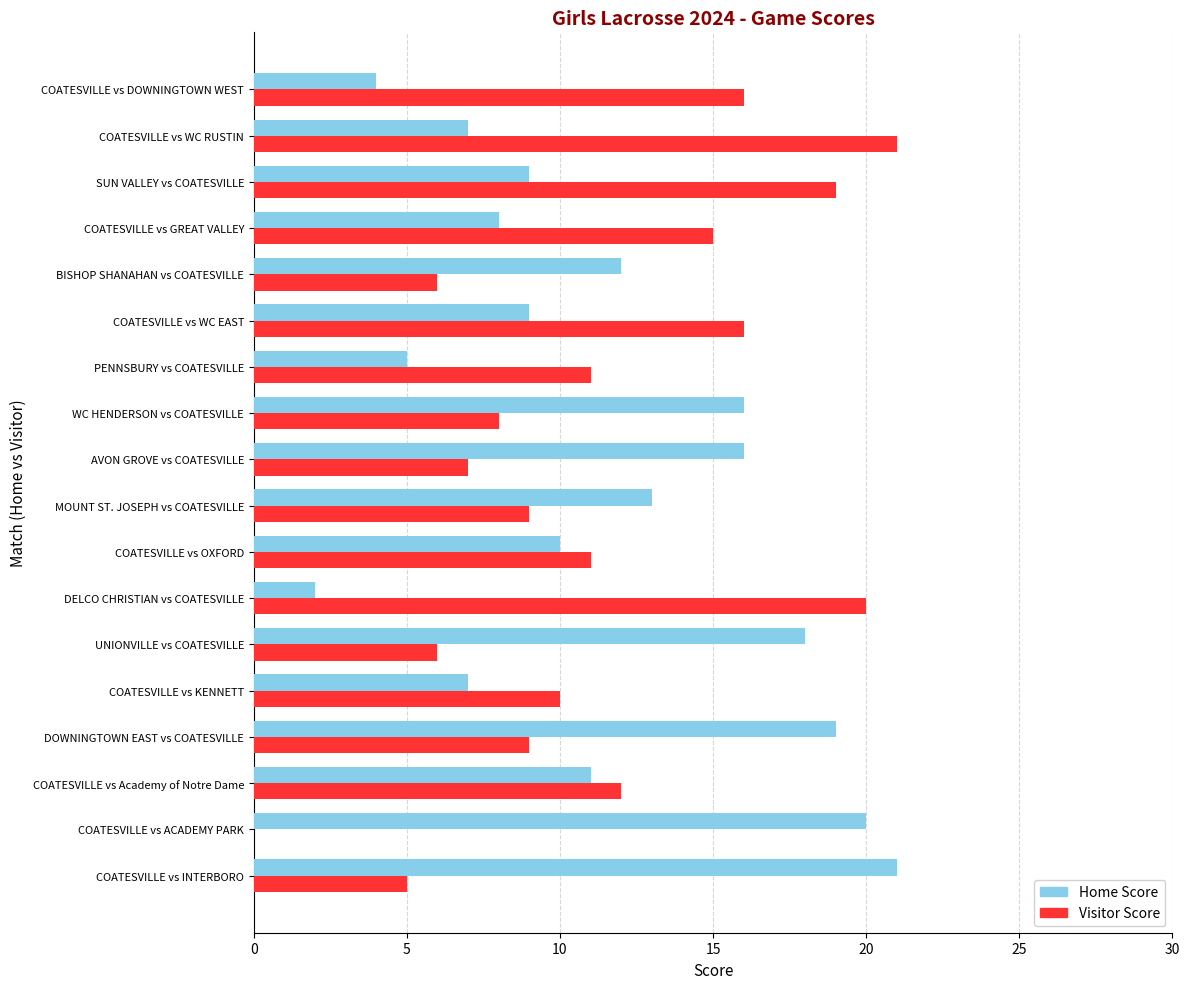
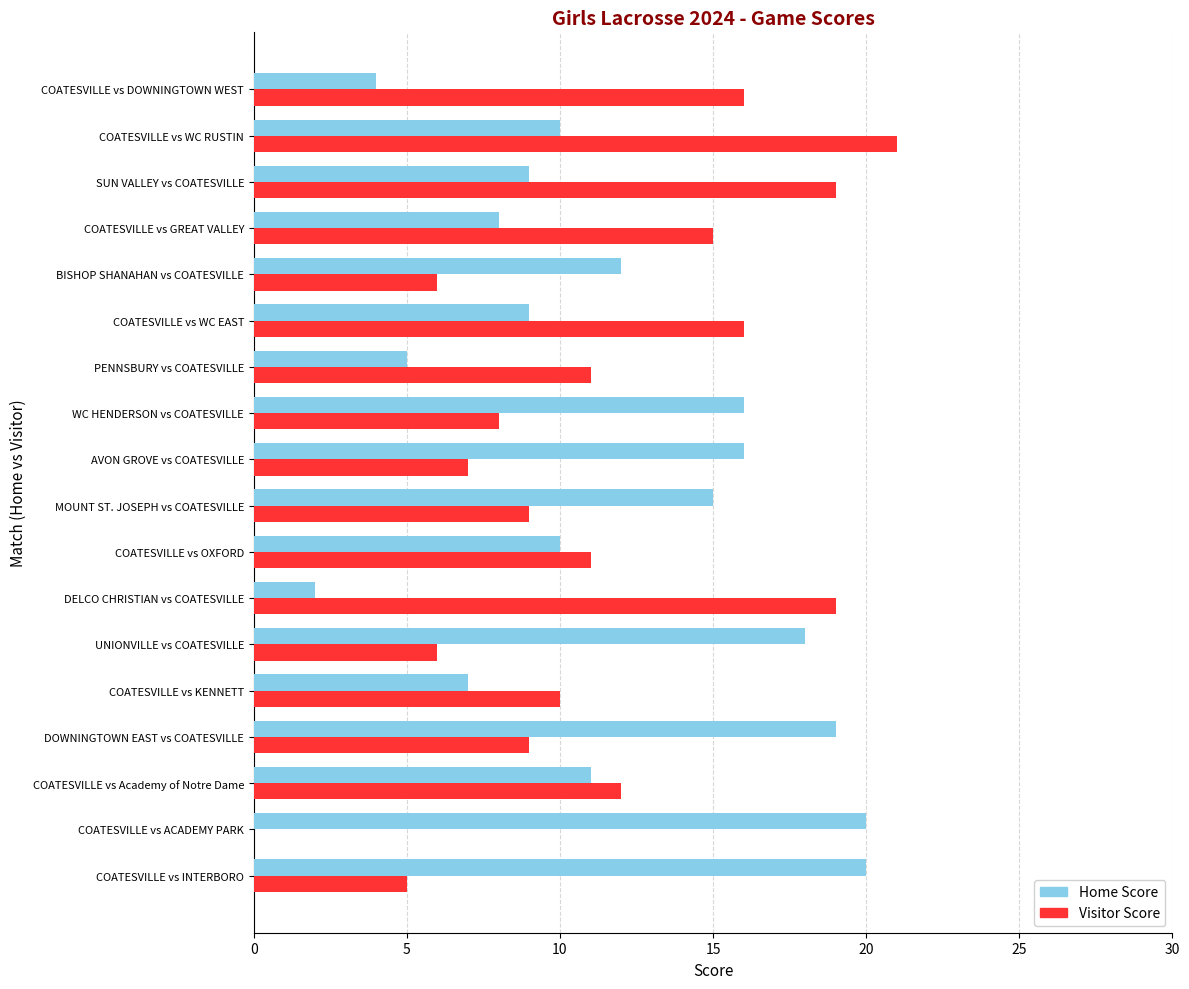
  {
    "Home Score": {
      "COATESVILLE vs DOWNINGTOWN WEST": 4,
-     "COATESVILLE vs WC RUSTIN": 7,
+     "COATESVILLE vs WC RUSTIN": 10,
      "SUN VALLEY vs COATESVILLE": 9,
      "COATESVILLE vs GREAT VALLEY": 8,
      "BISHOP SHANAHAN vs COATESVILLE": 12,
      "COATESVILLE vs WC EAST": 9,
      "PENNSBURY vs COATESVILLE": 5,
      "WC HENDERSON vs COATESVILLE": 16,
      "AVON GROVE vs COATESVILLE": 16,
-     "MOUNT ST. JOSEPH vs COATESVILLE": 13,
+     "MOUNT ST. JOSEPH vs COATESVILLE": 15,
      "COATESVILLE vs OXFORD": 10,
      "DELCO CHRISTIAN vs COATESVILLE": 2,
      "UNIONVILLE vs COATESVILLE": 18,
      "COATESVILLE vs KENNETT": 7,
      "DOWNINGTOWN EAST vs COATESVILLE": 19,
      "COATESVILLE vs Academy of Notre Dame": 11,
      "COATESVILLE vs ACADEMY PARK": 20,
-     "COATESVILLE vs INTERBORO": 21
+     "COATESVILLE vs INTERBORO": 20
    },
    "Visitor Score": {
      "COATESVILLE vs DOWNINGTOWN WEST": 16,
      "COATESVILLE vs WC RUSTIN": 21,
      "SUN VALLEY vs COATESVILLE": 19,
      "COATESVILLE vs GREAT VALLEY": 15,
      "BISHOP SHANAHAN vs COATESVILLE": 6,
      "COATESVILLE vs WC EAST": 16,
      "PENNSBURY vs COATESVILLE": 11,
      "WC HENDERSON vs COATESVILLE": 8,
      "AVON GROVE vs COATESVILLE": 7,
      "MOUNT ST. JOSEPH vs COATESVILLE": 9,
      "COATESVILLE vs OXFORD": 11,
-     "DELCO CHRISTIAN vs COATESVILLE": 20,
+     "DELCO CHRISTIAN vs COATESVILLE": 19,
      "UNIONVILLE vs COATESVILLE": 6,
      "COATESVILLE vs KENNETT": 10,
      "DOWNINGTOWN EAST vs COATESVILLE": 9,
      "COATESVILLE vs Academy of Notre Dame": 12,
      "COATESVILLE vs ACADEMY PARK": 0,
      "COATESVILLE vs INTERBORO": 5
    }
  }
